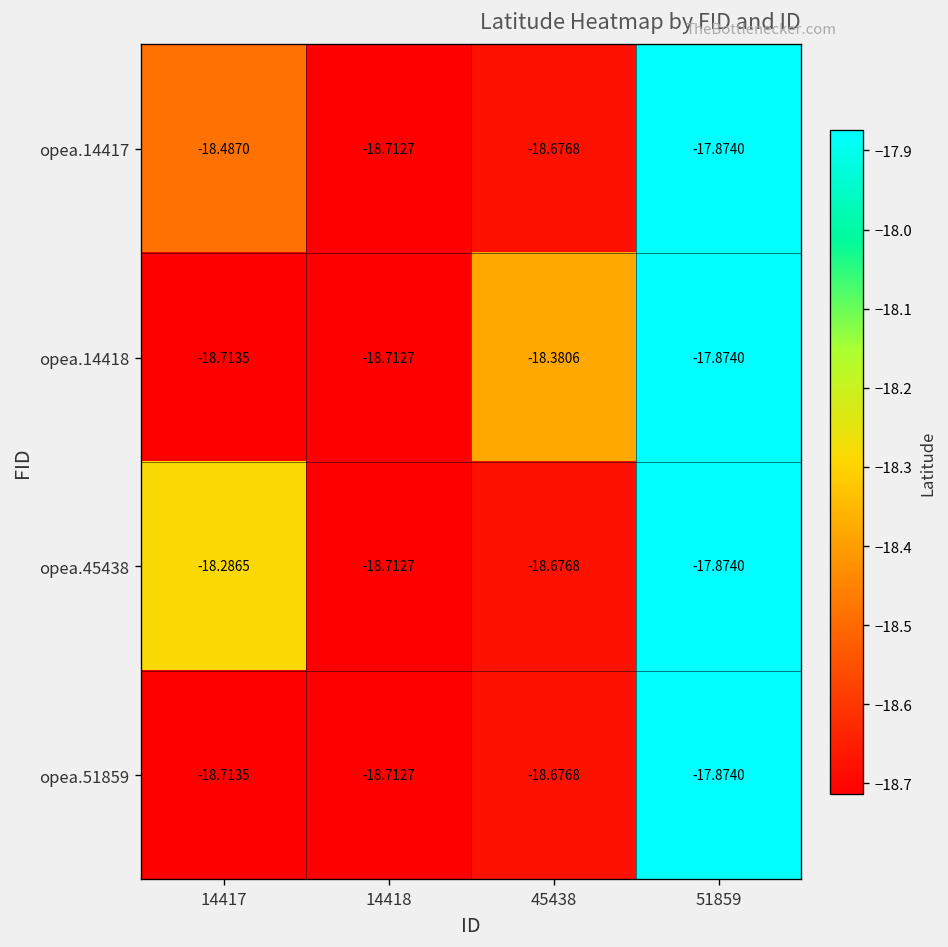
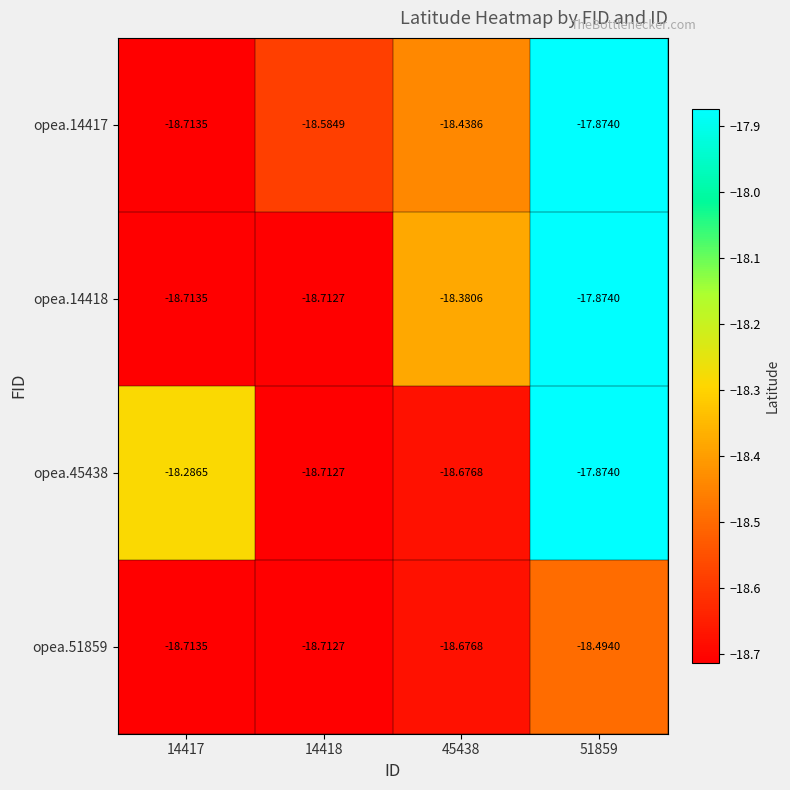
  {
    "opea.14417": {
-     "14417": -18.4870,
-     "14418": -18.7127,
-     "45438": -18.6768,
+     "14417": -18.7135,
+     "14418": -18.5849,
+     "45438": -18.4386,
      "51859": -17.8740
    },
    "opea.14418": {
      "14417": -18.7135,
      "14418": -18.7127,
      "45438": -18.3806,
      "51859": -17.8740
    },
    "opea.45438": {
      "14417": -18.2865,
      "14418": -18.7127,
      "45438": -18.6768,
      "51859": -17.8740
    },
    "opea.51859": {
      "14417": -18.7135,
      "14418": -18.7127,
      "45438": -18.6768,
-     "51859": -17.8740
+     "51859": -18.4940
    }
  }
